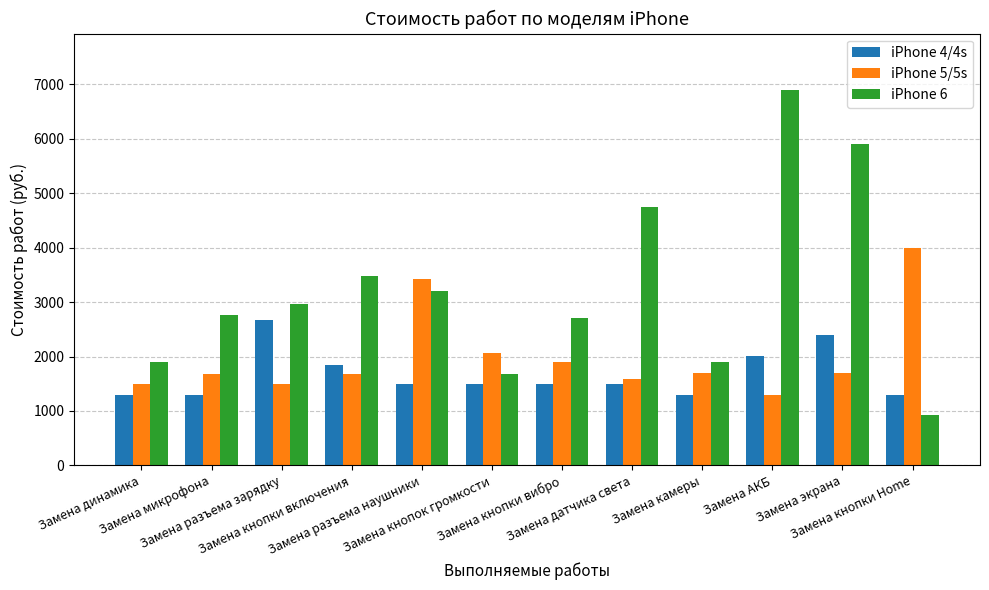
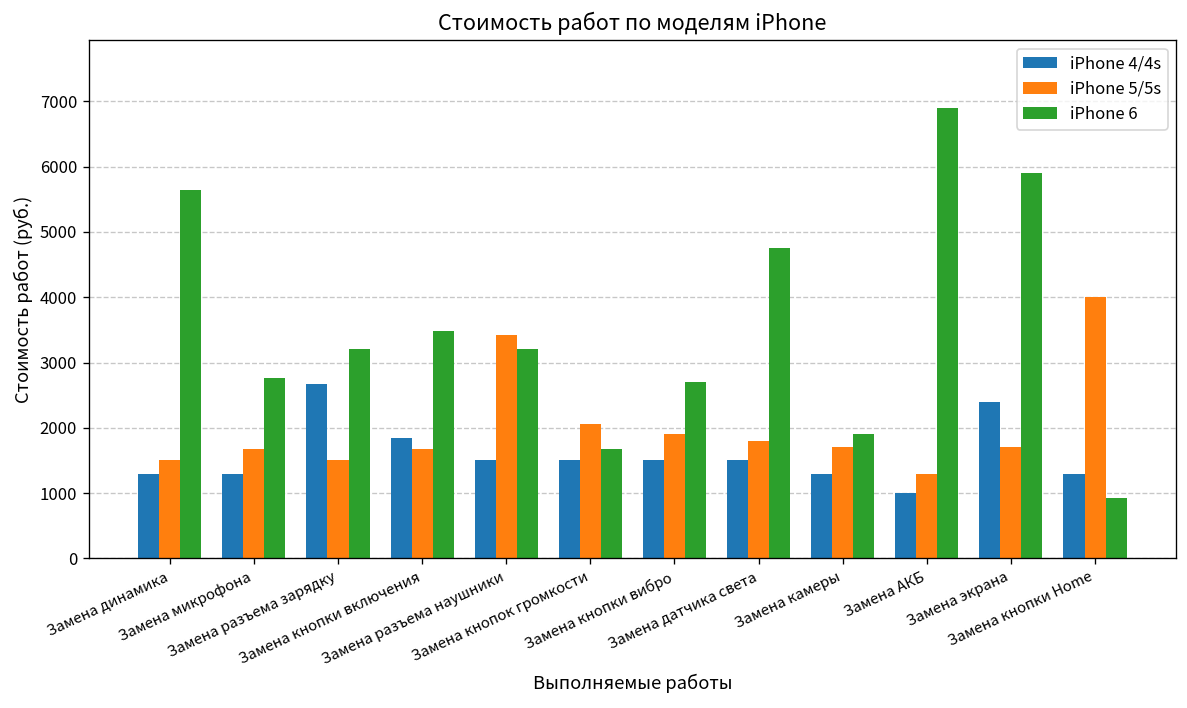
  {
    "iPhone 4/4s": {
      "Замена динамика": 1300,
      "Замена микрофона": 1300,
      "Замена разъема зарядку": 2700,
      "Замена кнопки включения": 1800,
      "Замена разъема наушники": 1500,
      "Замена кнопок громкости": 1500,
      "Замена кнопки вибро": 1500,
      "Замена датчика света": 1500,
      "Замена камеры": 1300,
-     "Замена АКБ": 2000,
+     "Замена АКБ": 1000,
      "Замена экрана": 2400,
      "Замена кнопки Home": 1300
    },
    "iPhone 5/5s": {
      "Замена динамика": 1500,
      "Замена микрофона": 1700,
      "Замена разъема зарядку": 1500,
      "Замена кнопки включения": 1700,
      "Замена разъема наушники": 3400,
      "Замена кнопок громкости": 2100,
      "Замена кнопки вибро": 1900,
-     "Замена датчика света": 1600,
+     "Замена датчика света": 1800,
      "Замена камеры": 1700,
      "Замена АКБ": 1300,
      "Замена экрана": 1700,
      "Замена кнопки Home": 4000
    },
    "iPhone 6": {
-     "Замена динамика": 1900,
+     "Замена динамика": 5600,
      "Замена микрофона": 2800,
-     "Замена разъема зарядку": 3000,
+     "Замена разъема зарядку": 3200,
      "Замена кнопки включения": 3500,
      "Замена разъема наушники": 3200,
      "Замена кнопок громкости": 1700,
      "Замена кнопки вибро": 2700,
      "Замена датчика света": 4700,
      "Замена камеры": 1900,
      "Замена АКБ": 6900,
      "Замена экрана": 5900,
      "Замена кнопки Home": 900
    }
  }
